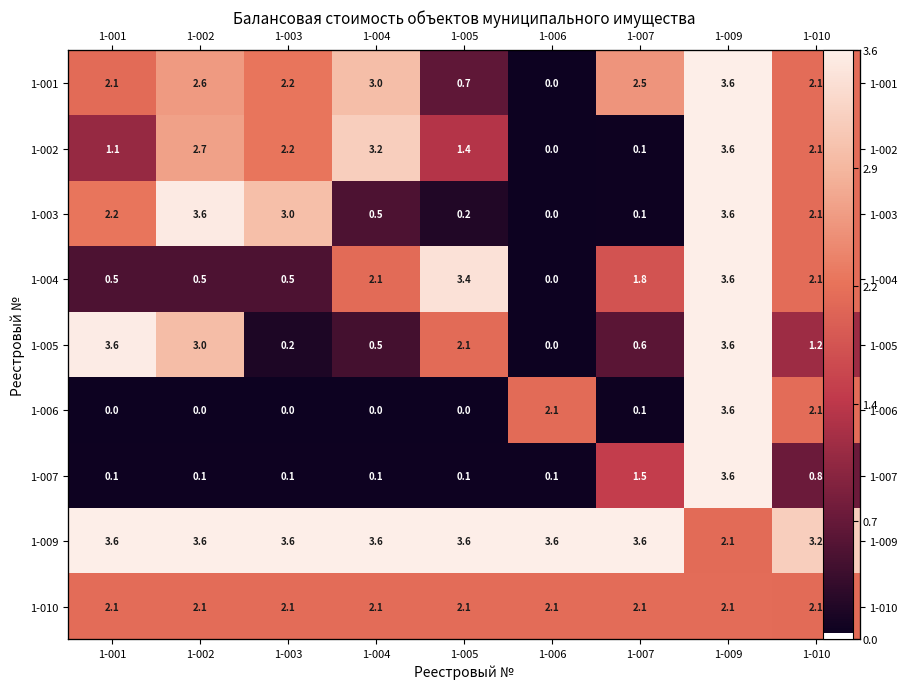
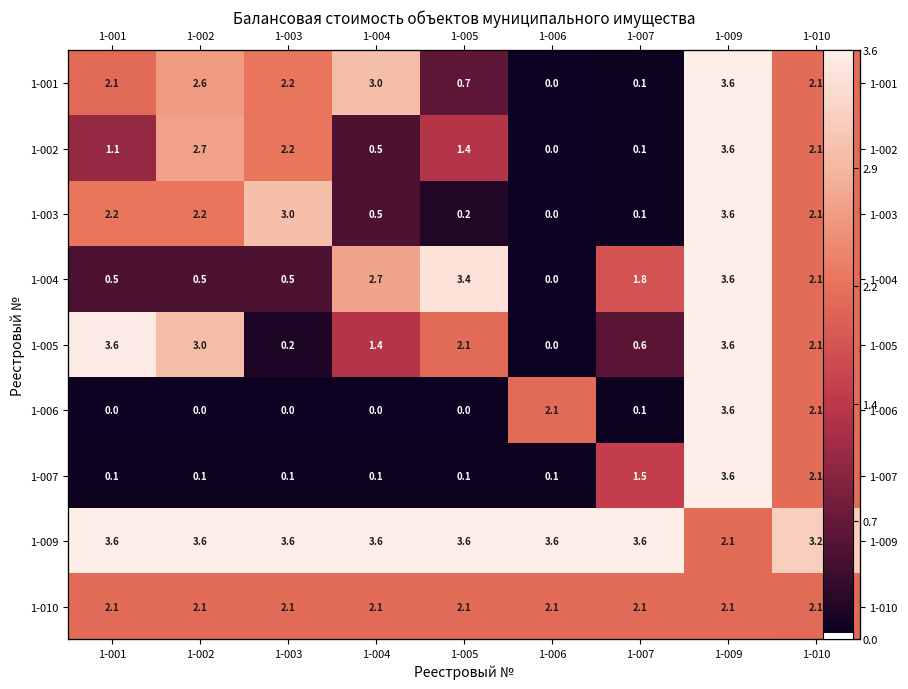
  {
    "1-001": {
      "1-001": 2.1,
      "1-002": 2.6,
      "1-003": 2.2,
      "1-004": 3.0,
      "1-005": 0.7,
      "1-006": 0.0,
-     "1-007": 2.5,
+     "1-007": 0.1,
      "1-009": 3.6,
      "1-010": 2.1
    },
    "1-002": {
      "1-001": 1.1,
      "1-002": 2.7,
      "1-003": 2.2,
-     "1-004": 3.2,
+     "1-004": 0.5,
      "1-005": 1.4,
      "1-006": 0.0,
      "1-007": 0.1,
      "1-009": 3.6,
      "1-010": 2.1
    },
    "1-003": {
      "1-001": 2.2,
-     "1-002": 3.6,
+     "1-002": 2.2,
      "1-003": 3.0,
      "1-004": 0.5,
      "1-005": 0.2,
      "1-006": 0.0,
      "1-007": 0.1,
      "1-009": 3.6,
      "1-010": 2.1
    },
    "1-004": {
      "1-001": 0.5,
      "1-002": 0.5,
      "1-003": 0.5,
-     "1-004": 2.1,
+     "1-004": 2.7,
      "1-005": 3.4,
      "1-006": 0.0,
      "1-007": 1.8,
      "1-009": 3.6,
      "1-010": 2.1
    },
    "1-005": {
      "1-001": 3.6,
      "1-002": 3.0,
      "1-003": 0.2,
-     "1-004": 0.5,
+     "1-004": 1.4,
      "1-005": 2.1,
      "1-006": 0.0,
      "1-007": 0.6,
      "1-009": 3.6,
-     "1-010": 1.2
+     "1-010": 2.1
    },
    "1-006": {
      "1-001": 0.0,
      "1-002": 0.0,
      "1-003": 0.0,
      "1-004": 0.0,
      "1-005": 0.0,
      "1-006": 2.1,
      "1-007": 0.1,
      "1-009": 3.6,
      "1-010": 2.1
    },
    "1-007": {
      "1-001": 0.1,
      "1-002": 0.1,
      "1-003": 0.1,
      "1-004": 0.1,
      "1-005": 0.1,
      "1-006": 0.1,
      "1-007": 1.5,
      "1-009": 3.6,
-     "1-010": 0.8
+     "1-010": 2.1
    },
    "1-009": {
      "1-001": 3.6,
      "1-002": 3.6,
      "1-003": 3.6,
      "1-004": 3.6,
      "1-005": 3.6,
      "1-006": 3.6,
      "1-007": 3.6,
      "1-009": 2.1,
      "1-010": 3.2
    },
    "1-010": {
      "1-001": 2.1,
      "1-002": 2.1,
      "1-003": 2.1,
      "1-004": 2.1,
      "1-005": 2.1,
      "1-006": 2.1,
      "1-007": 2.1,
      "1-009": 2.1,
      "1-010": 2.1
    }
  }
